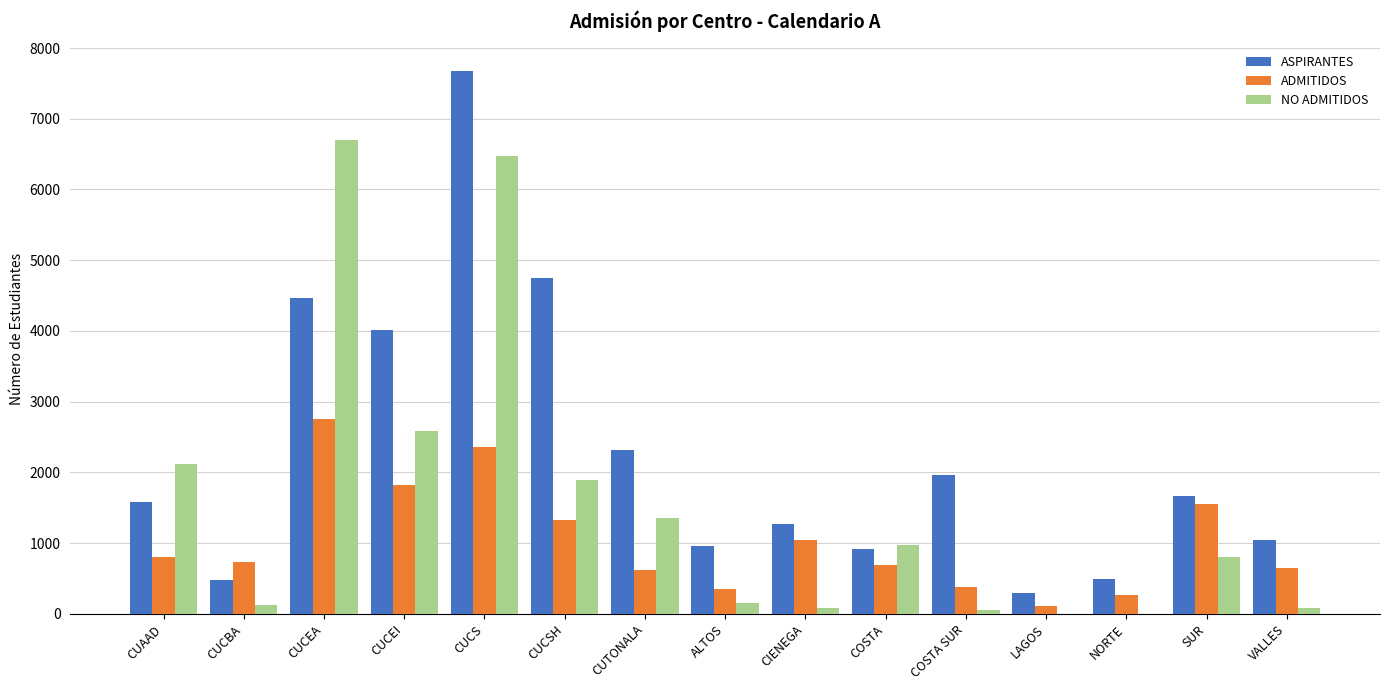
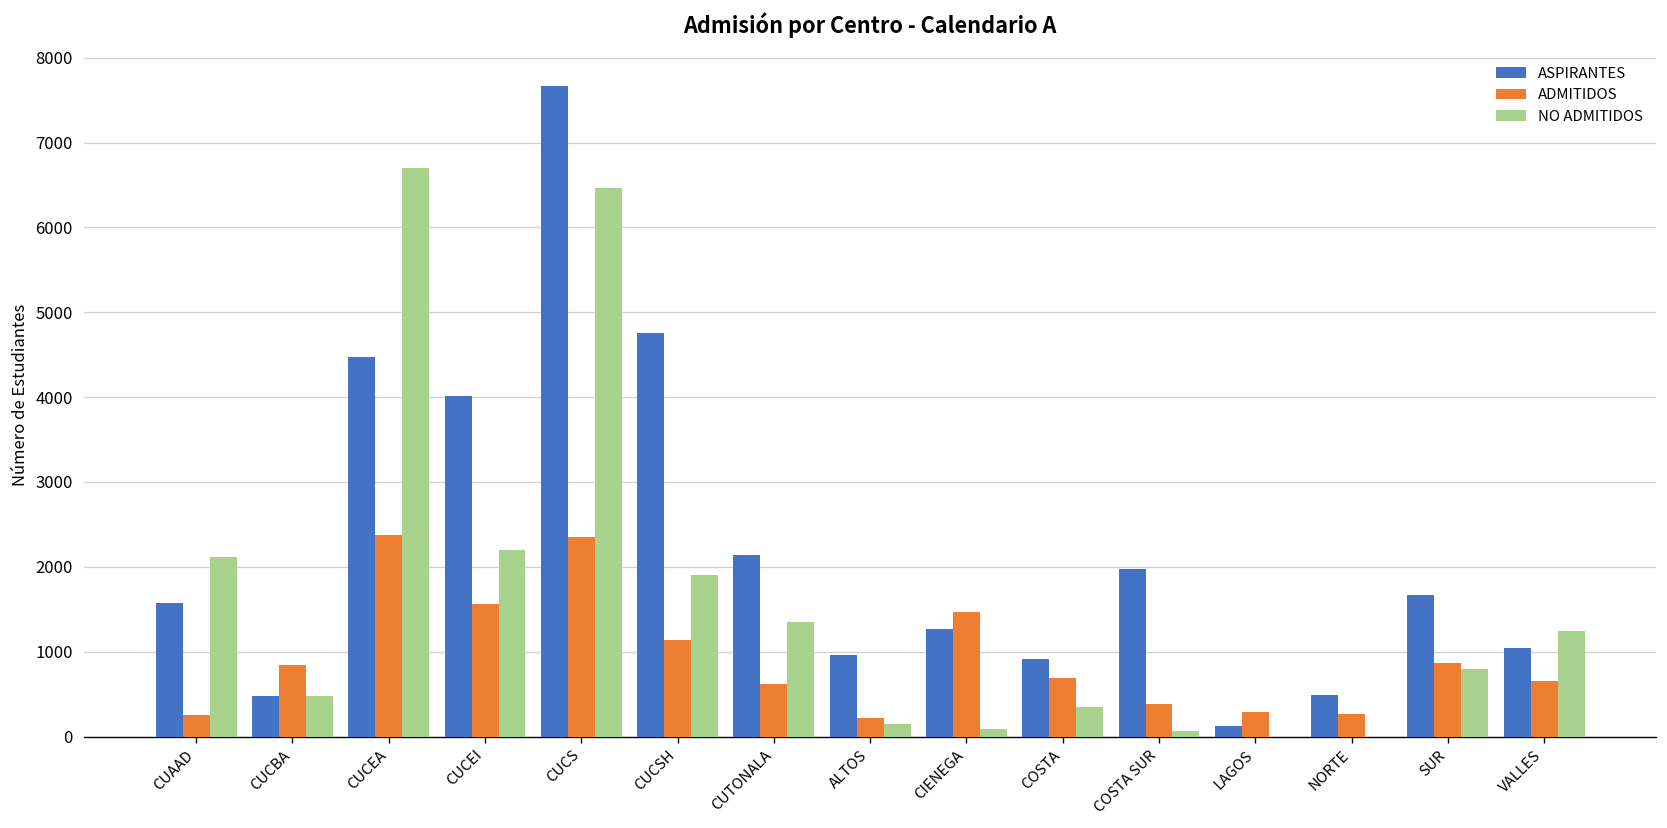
  {
    "ASPIRANTES": {
      "CUAAD": 1600,
      "CUCBA": 500,
      "CUCEA": 4500,
      "CUCEI": 4000,
      "CUCS": 7700,
      "CUCSH": 4800,
-     "CUTONALA": 2300,
+     "CUTONALA": 2100,
      "ALTOS": 1000,
      "CIENEGA": 1300,
      "COSTA": 900,
      "COSTA SUR": 2000,
-     "LAGOS": 300,
+     "LAGOS": 100,
      "NORTE": 500,
      "SUR": 1700,
      "VALLES": 1000
    },
    "ADMITIDOS": {
-     "CUAAD": 800,
-     "CUCBA": 700,
-     "CUCEA": 2800,
-     "CUCEI": 1800,
+     "CUAAD": 300,
+     "CUCBA": 800,
+     "CUCEA": 2400,
+     "CUCEI": 1600,
      "CUCS": 2400,
-     "CUCSH": 1300,
+     "CUCSH": 1100,
      "CUTONALA": 600,
-     "ALTOS": 400,
-     "CIENEGA": 1100,
+     "ALTOS": 200,
+     "CIENEGA": 1500,
      "COSTA": 700,
      "COSTA SUR": 400,
-     "LAGOS": 100,
+     "LAGOS": 300,
      "NORTE": 300,
-     "SUR": 1600,
+     "SUR": 900,
      "VALLES": 700
    },
    "NO ADMITIDOS": {
      "CUAAD": 2100,
-     "CUCBA": 100,
+     "CUCBA": 500,
      "CUCEA": 6700,
-     "CUCEI": 2600,
+     "CUCEI": 2200,
      "CUCS": 6500,
      "CUCSH": 1900,
      "CUTONALA": 1400,
      "ALTOS": 100,
      "CIENEGA": 100,
-     "COSTA": 1000,
+     "COSTA": 300,
      "COSTA SUR": 100,
      "LAGOS": 0,
      "NORTE": 0,
      "SUR": 800,
-     "VALLES": 100
+     "VALLES": 1200
    }
  }
